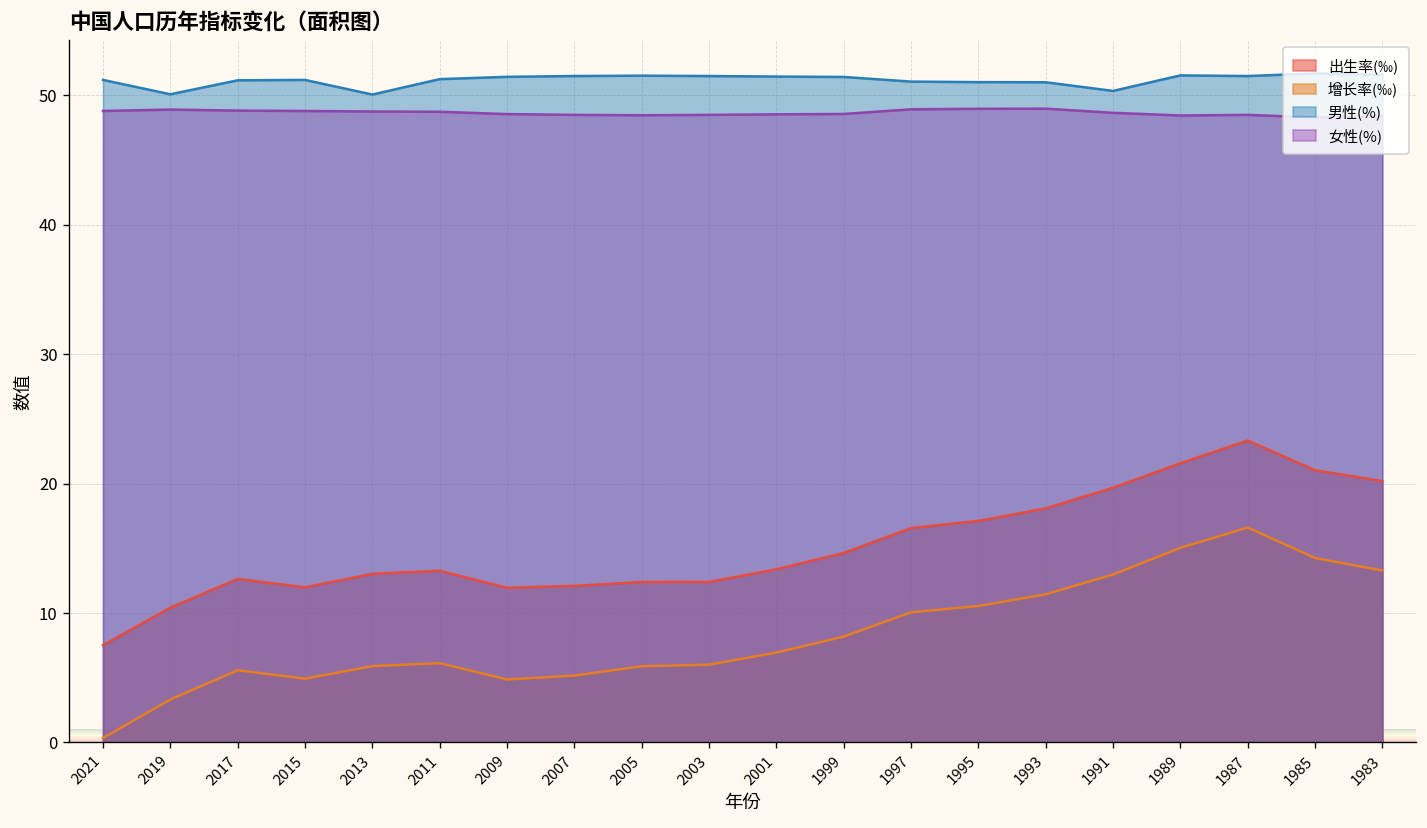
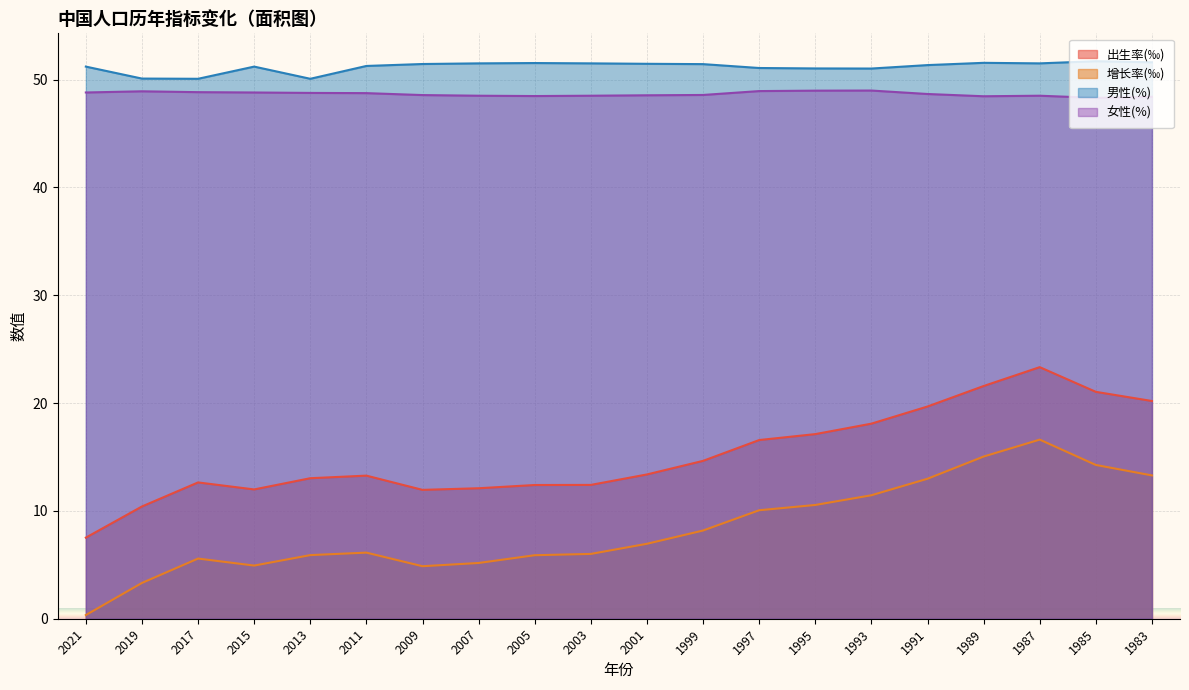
  {
    "男性(%)": {
      "2021": 51.2,
      "2019": 50.1,
-     "2017": 51.2,
+     "2017": 50.1,
      "2015": 51.2,
      "2013": 50.1,
      "2011": 51.3,
      "2009": 51.4,
      "2007": 51.5,
      "2005": 51.5,
      "2003": 51.5,
      "2001": 51.5,
      "1999": 51.4,
      "1997": 51.1,
      "1995": 51.0,
      "1993": 51.0,
-     "1991": 50.4,
+     "1991": 51.3,
      "1989": 51.6,
      "1987": 51.5
    },
    "女性(%)": {
      "2021": 48.8,
      "2019": 48.9,
      "2017": 48.8,
      "2015": 48.8,
      "2013": 48.8,
      "2011": 48.7,
      "2009": 48.6,
      "2007": 48.5,
      "2005": 48.5,
      "2003": 48.5,
      "2001": 48.5,
      "1999": 48.6,
      "1997": 48.9,
      "1995": 49.0,
      "1993": 49.0,
      "1991": 48.7,
      "1989": 48.5,
      "1987": 48.5
    }
  }
